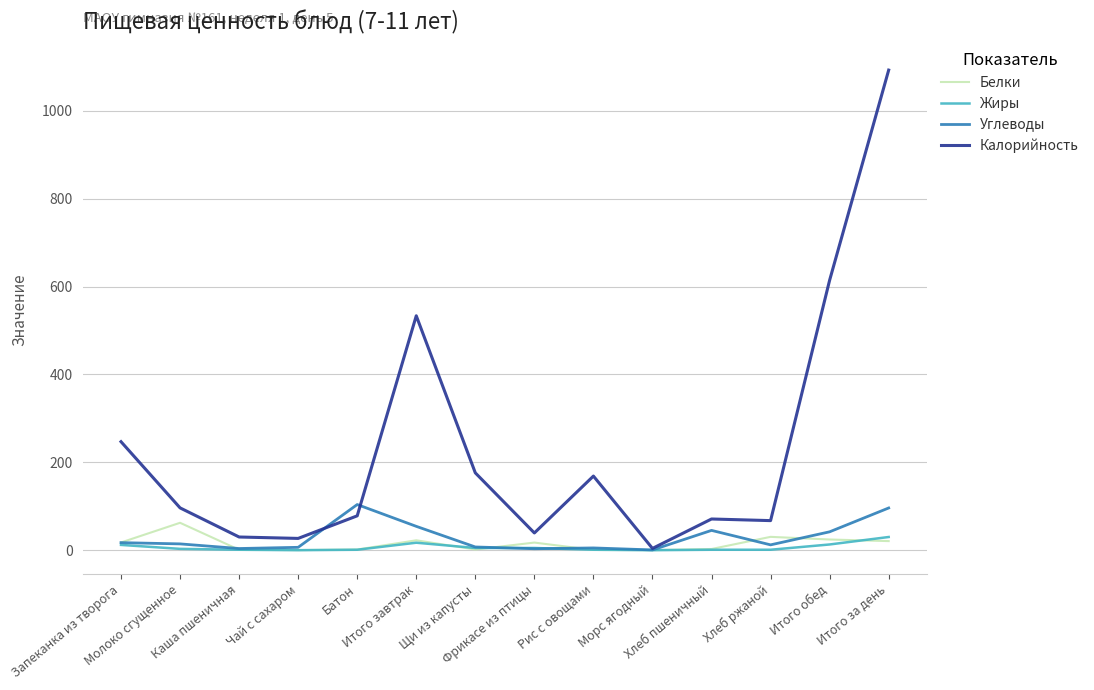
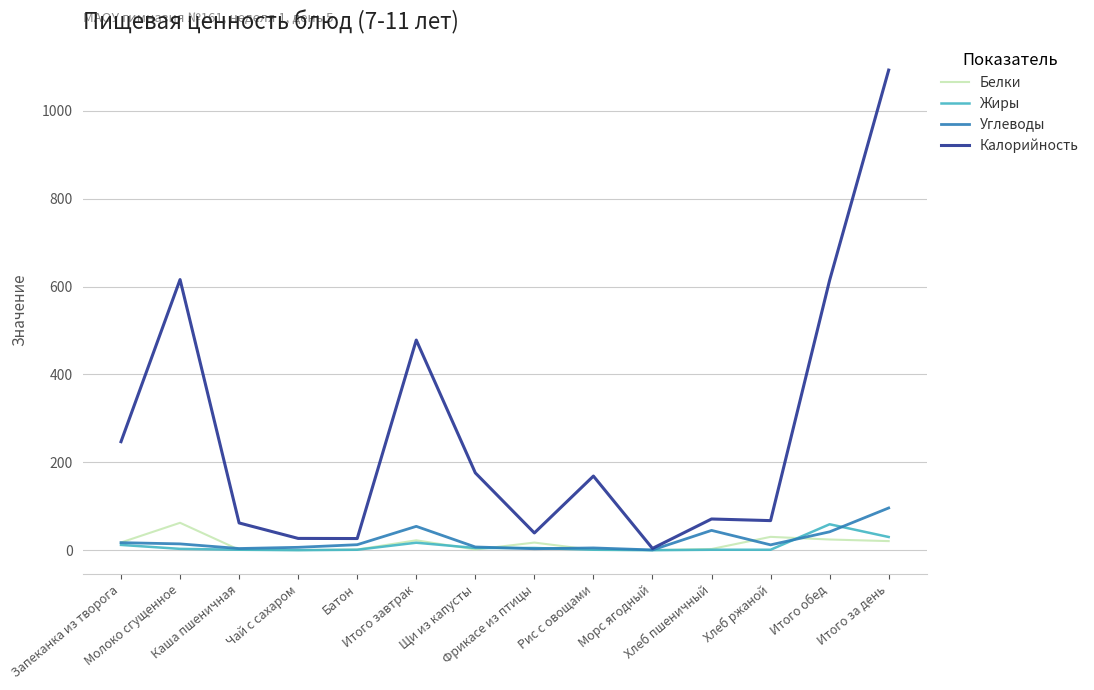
  {
    "Белки": {
      "Молоко сгущенное": 60,
      "Фрикасе из птицы": 20,
      "Хлеб ржаной": 30,
      "Итого обед": 20,
      "Итого за день": 20
    },
    "Жиры": {
      "Молоко сгущенное": 0,
      "Хлеб ржаной": 0,
-     "Итого обед": 10,
+     "Итого обед": 60,
      "Итого за день": 30
    },
    "Углеводы": {
      "Молоко сгущенное": 10,
      "Чай с сахаром": 10,
-     "Батон": 100,
+     "Батон": 10,
      "Итого завтрак": 50,
      "Хлеб пшеничный": 50,
      "Хлеб ржаной": 10,
      "Итого обед": 40,
      "Итого за день": 100
    },
    "Калорийность": {
      "Запеканка из творога": 250,
-     "Молоко сгущенное": 100,
-     "Каша пшеничная": 30,
+     "Молоко сгущенное": 620,
+     "Каша пшеничная": 60,
      "Чай с сахаром": 30,
-     "Батон": 80,
-     "Итого завтрак": 530,
+     "Батон": 30,
+     "Итого завтрак": 480,
      "Щи из капусты": 180,
      "Фрикасе из птицы": 40,
      "Рис с овощами": 170,
      "Хлеб пшеничный": 70,
      "Хлеб ржаной": 70,
      "Итого обед": 610,
      "Итого за день": 1090
    }
  }
